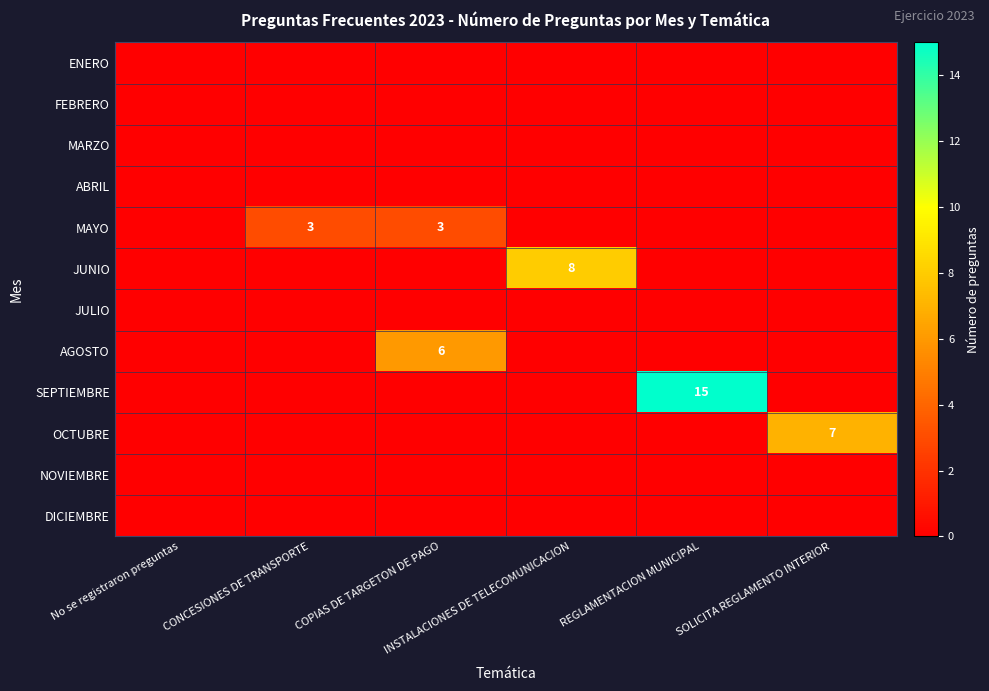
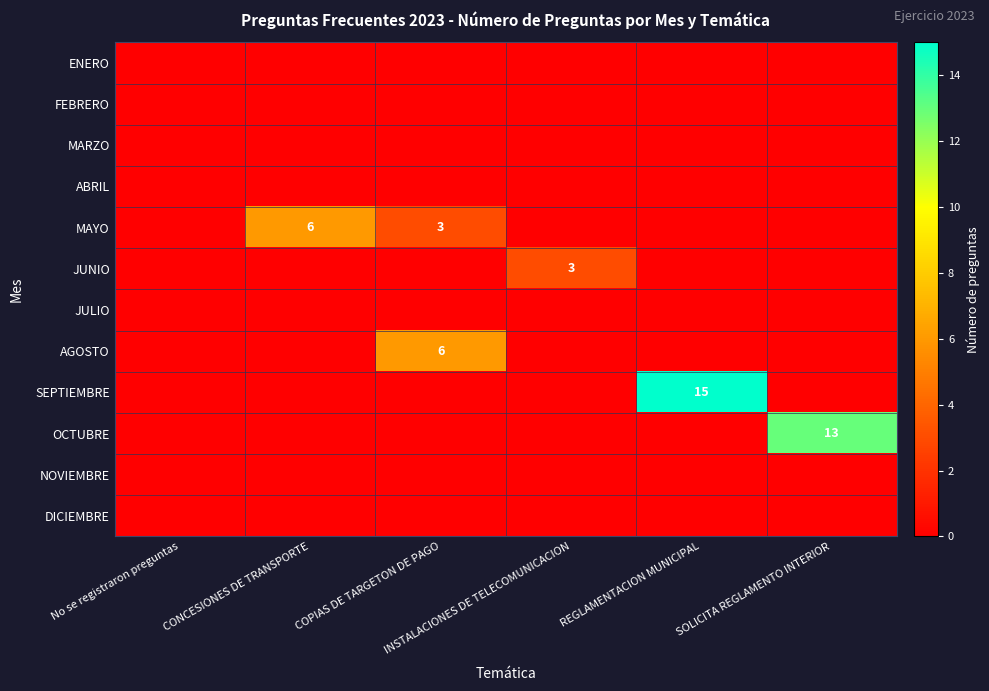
  {
    "MAYO": {
-     "CONCESIONES DE TRANSPORTE": 3,
+     "CONCESIONES DE TRANSPORTE": 6,
      "COPIAS DE TARGETON DE PAGO": 3
    },
    "JUNIO": {
-     "INSTALACIONES DE TELECOMUNICACION": 8
+     "INSTALACIONES DE TELECOMUNICACION": 3
    },
    "AGOSTO": {
      "COPIAS DE TARGETON DE PAGO": 6
    },
    "SEPTIEMBRE": {
      "REGLAMENTACION MUNICIPAL": 15
    },
    "OCTUBRE": {
-     "SOLICITA REGLAMENTO INTERIOR": 7
+     "SOLICITA REGLAMENTO INTERIOR": 13
    }
  }
